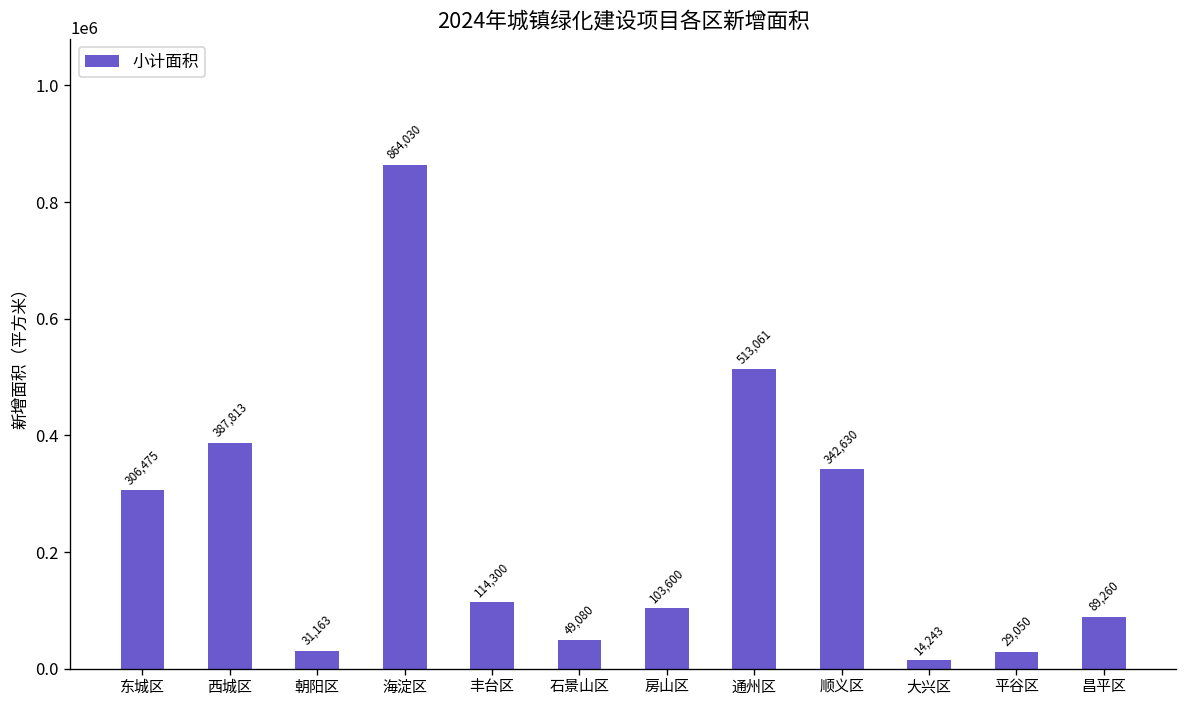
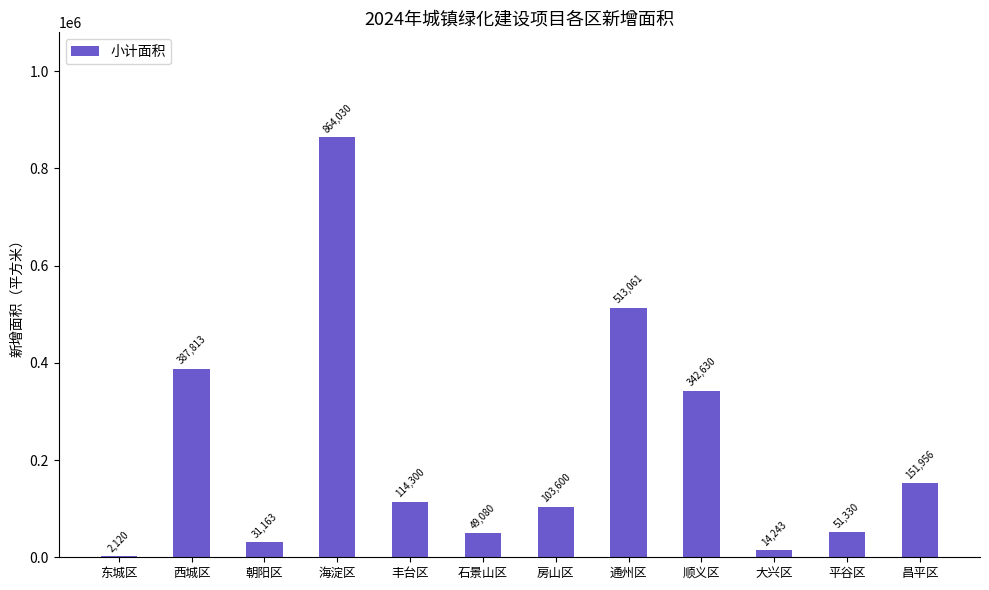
  {
-   "东城区": "306,475",
+   "东城区": "2,120",
    "西城区": "387,813",
    "朝阳区": "31,163",
    "海淀区": "864,030",
    "丰台区": "114,300",
    "石景山区": "49,080",
    "房山区": "103,600",
    "通州区": "513,061",
    "顺义区": "342,630",
    "大兴区": "14,243",
-   "平谷区": "29,050",
-   "昌平区": "89,260"
+   "平谷区": "51,330",
+   "昌平区": "151,956"
  }
